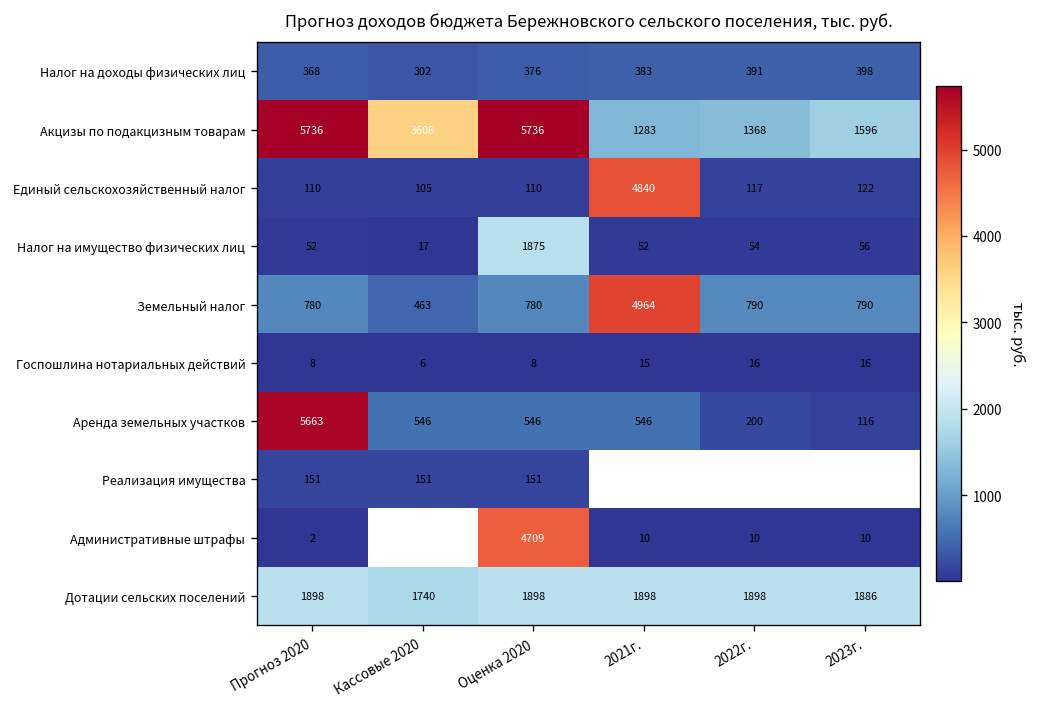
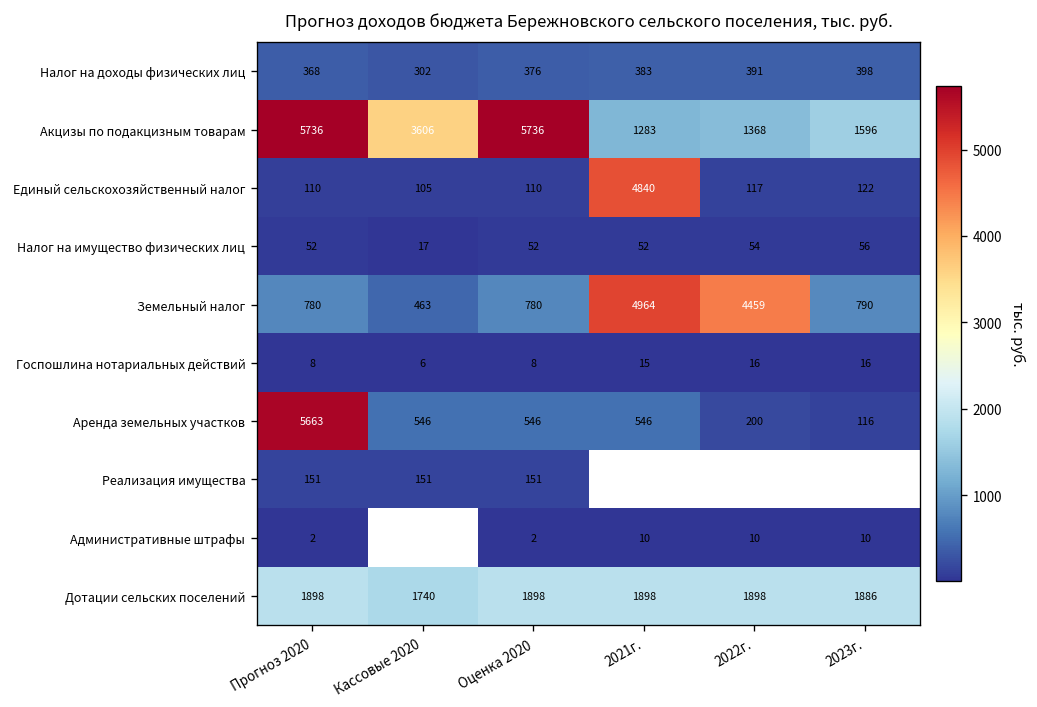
  {
    "Налог на доходы физических лиц": {
      "Прогноз 2020": 368,
      "Кассовые 2020": 302,
      "Оценка 2020": 376,
      "2021г.": 383,
      "2022г.": 391,
      "2023г.": 398
    },
    "Акцизы по подакцизным товарам": {
      "Прогноз 2020": 5736,
      "Кассовые 2020": 3606,
      "Оценка 2020": 5736,
      "2021г.": 1283,
      "2022г.": 1368,
      "2023г.": 1596
    },
    "Единый сельскохозяйственный налог": {
      "Прогноз 2020": 110,
      "Кассовые 2020": 105,
      "Оценка 2020": 110,
      "2021г.": 4840,
      "2022г.": 117,
      "2023г.": 122
    },
    "Налог на имущество физических лиц": {
      "Прогноз 2020": 52,
      "Кассовые 2020": 17,
-     "Оценка 2020": 1875,
+     "Оценка 2020": 52,
      "2021г.": 52,
      "2022г.": 54,
      "2023г.": 56
    },
    "Земельный налог": {
      "Прогноз 2020": 780,
      "Кассовые 2020": 463,
      "Оценка 2020": 780,
      "2021г.": 4964,
-     "2022г.": 790,
+     "2022г.": 4459,
      "2023г.": 790
    },
    "Госпошлина нотариальных действий": {
      "Прогноз 2020": 8,
      "Кассовые 2020": 6,
      "Оценка 2020": 8,
      "2021г.": 15,
      "2022г.": 16,
      "2023г.": 16
    },
    "Аренда земельных участков": {
      "Прогноз 2020": 5663,
      "Кассовые 2020": 546,
      "Оценка 2020": 546,
      "2021г.": 546,
      "2022г.": 200,
      "2023г.": 116
    },
    "Реализация имущества": {
      "Прогноз 2020": 151,
      "Кассовые 2020": 151,
      "Оценка 2020": 151
    },
    "Административные штрафы": {
      "Прогноз 2020": 2,
-     "Оценка 2020": 4709,
+     "Оценка 2020": 2,
      "2021г.": 10,
      "2022г.": 10,
      "2023г.": 10
    },
    "Дотации сельских поселений": {
      "Прогноз 2020": 1898,
      "Кассовые 2020": 1740,
      "Оценка 2020": 1898,
      "2021г.": 1898,
      "2022г.": 1898,
      "2023г.": 1886
    }
  }
